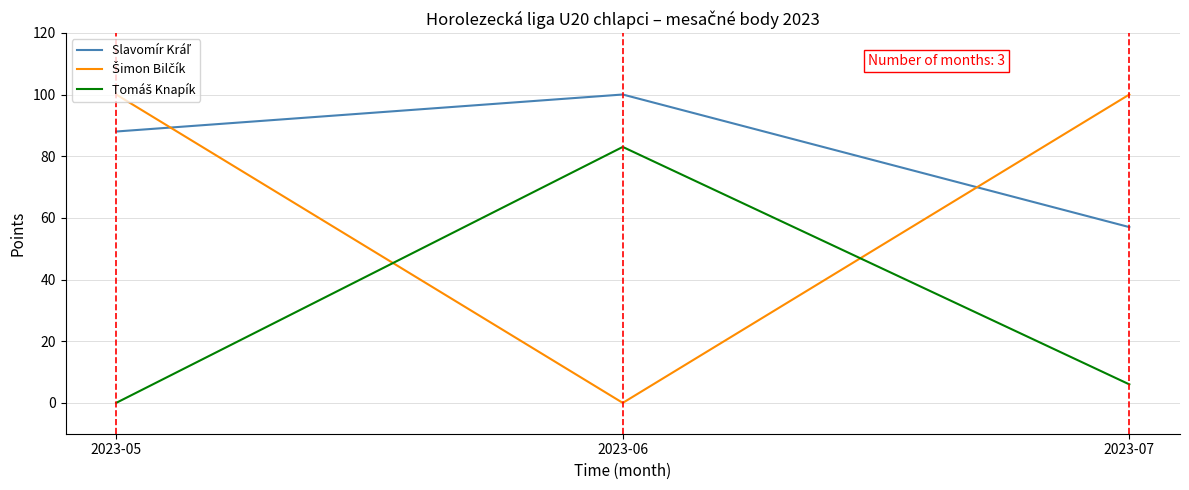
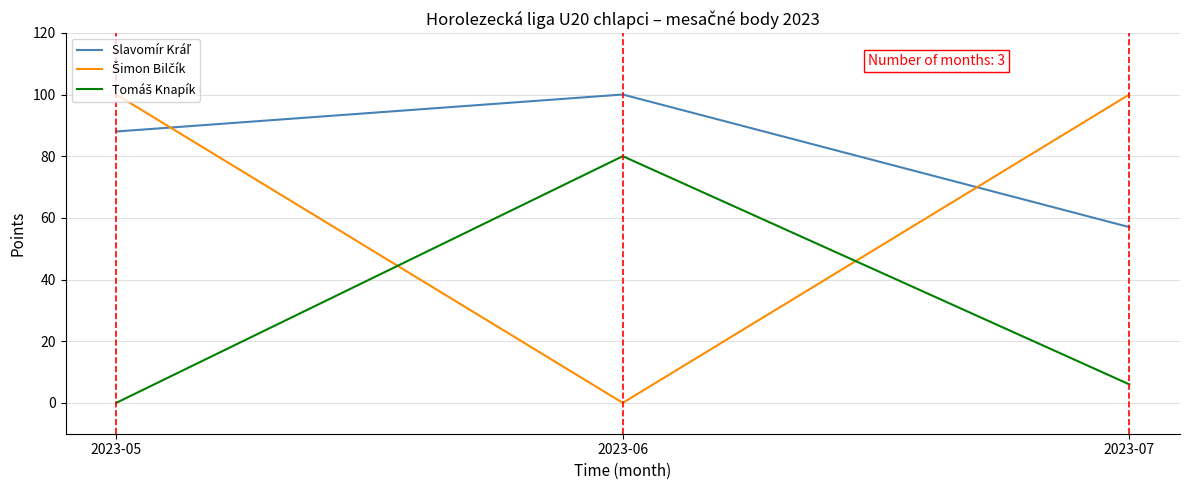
  {
    "Slavomír Kráľ": {
      "2023-05": 88,
      "2023-06": 100,
      "2023-07": 57
    },
    "Šimon Bilčík": {
      "2023-06": 0,
      "2023-07": 100
    },
    "Tomáš Knapík": {
      "2023-05": 0,
-     "2023-06": 83,
+     "2023-06": 80,
      "2023-07": 6
    }
  }
